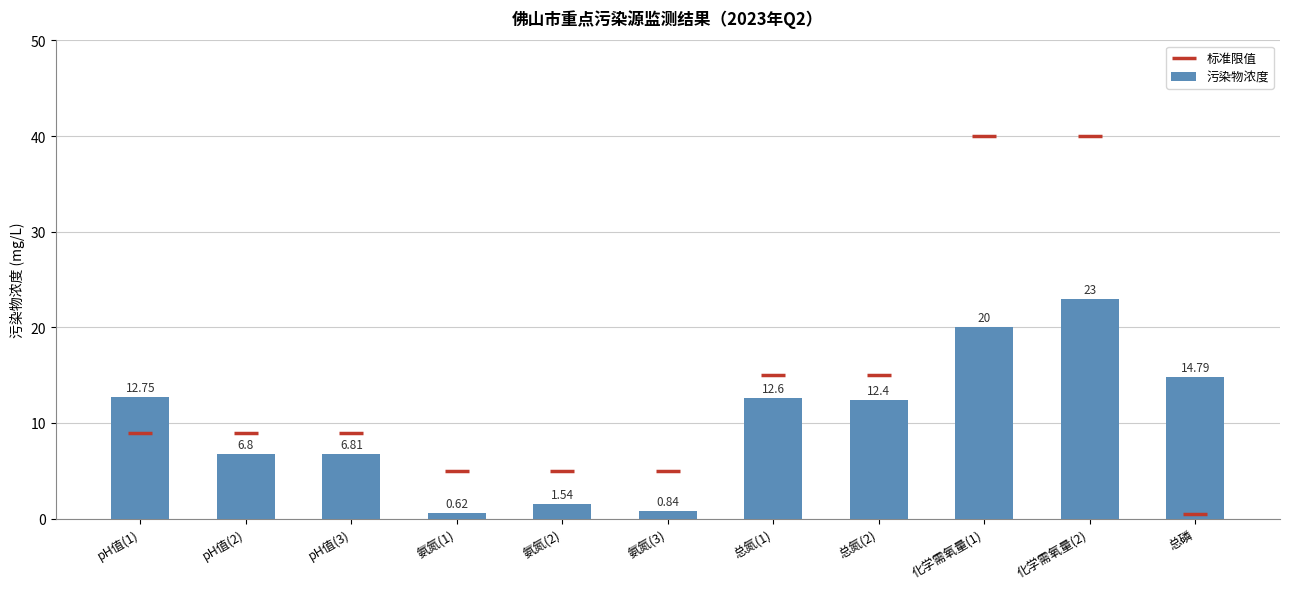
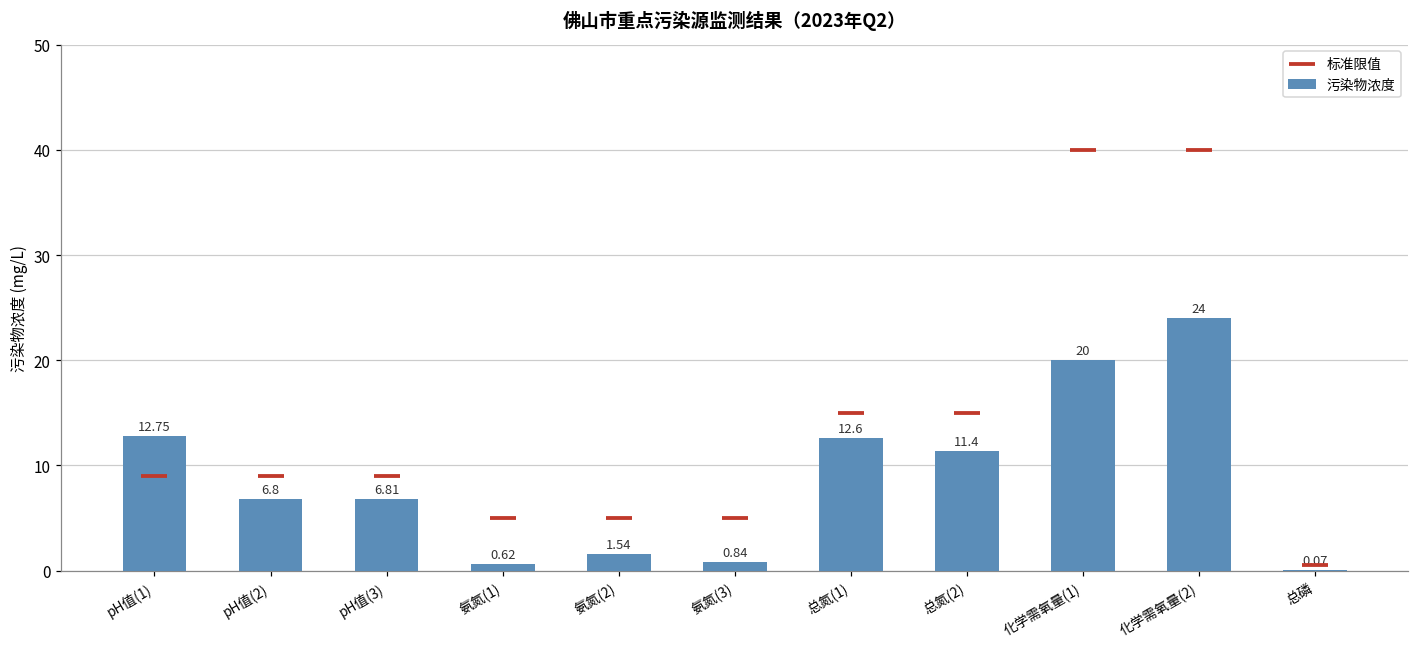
  {
    "污染物浓度": {
      "pH值(1)": 12.75,
      "pH值(2)": 6.8,
      "pH值(3)": 6.81,
      "氨氮(1)": 0.62,
      "氨氮(2)": 1.54,
      "氨氮(3)": 0.84,
      "总氮(1)": 12.6,
-     "总氮(2)": 12.4,
+     "总氮(2)": 11.4,
      "化学需氧量(1)": 20,
-     "化学需氧量(2)": 23,
-     "总磷": 14.79
+     "化学需氧量(2)": 24,
+     "总磷": 0.07
    }
  }
